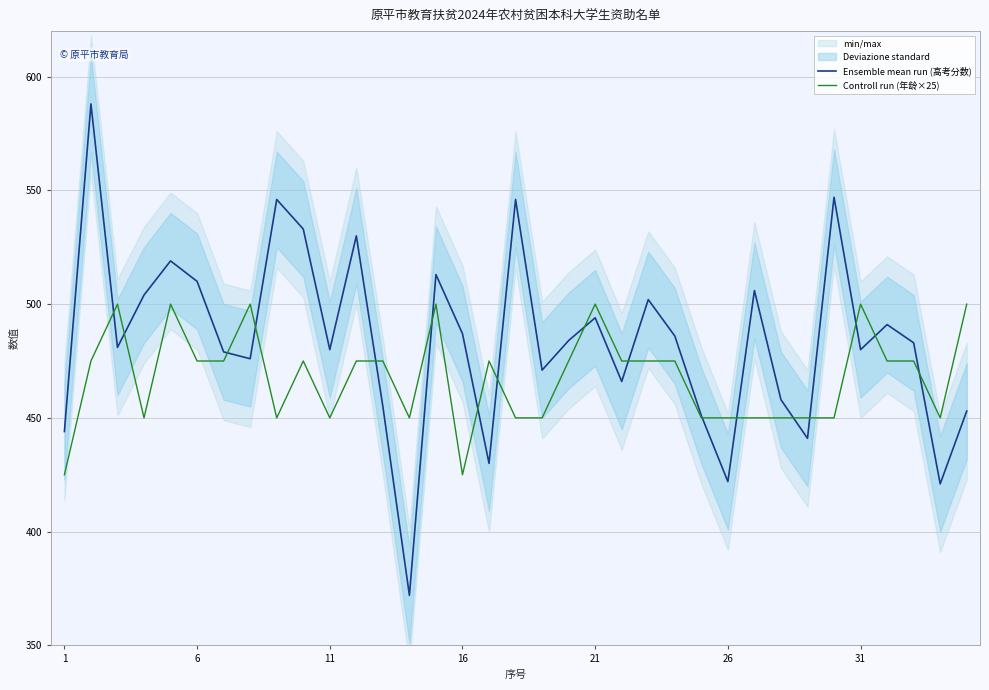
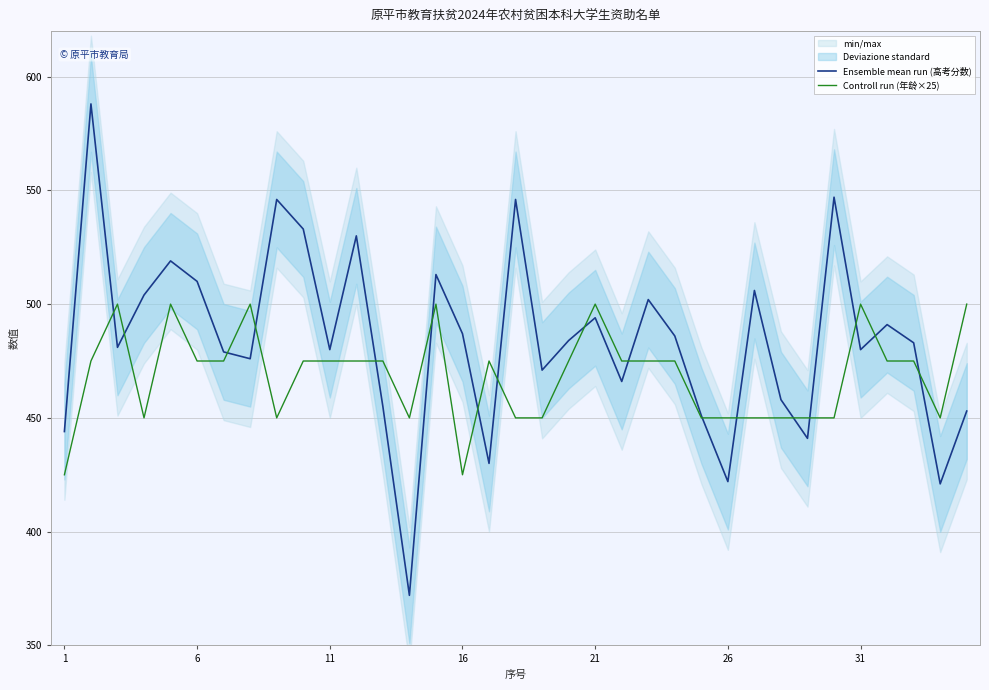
  {
    "Ensemble mean run (高考分数)": {
      "1": 444,
      "6": 510,
      "11": 480,
      "16": 487,
      "21": 494,
      "26": 422,
      "31": 480
    },
    "Controll run (年龄×25)": {
      "1": 425,
      "6": 475,
-     "11": 450,
+     "11": 475,
      "16": 425,
      "21": 500,
      "26": 450
    }
  }
